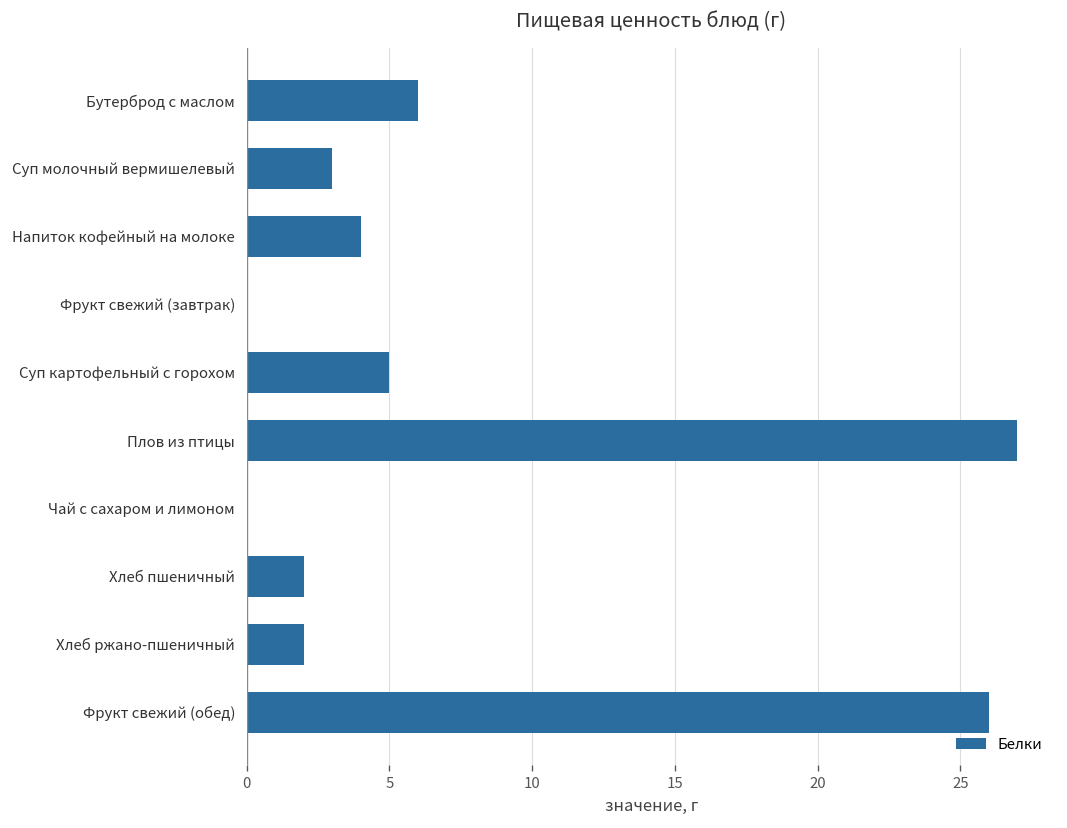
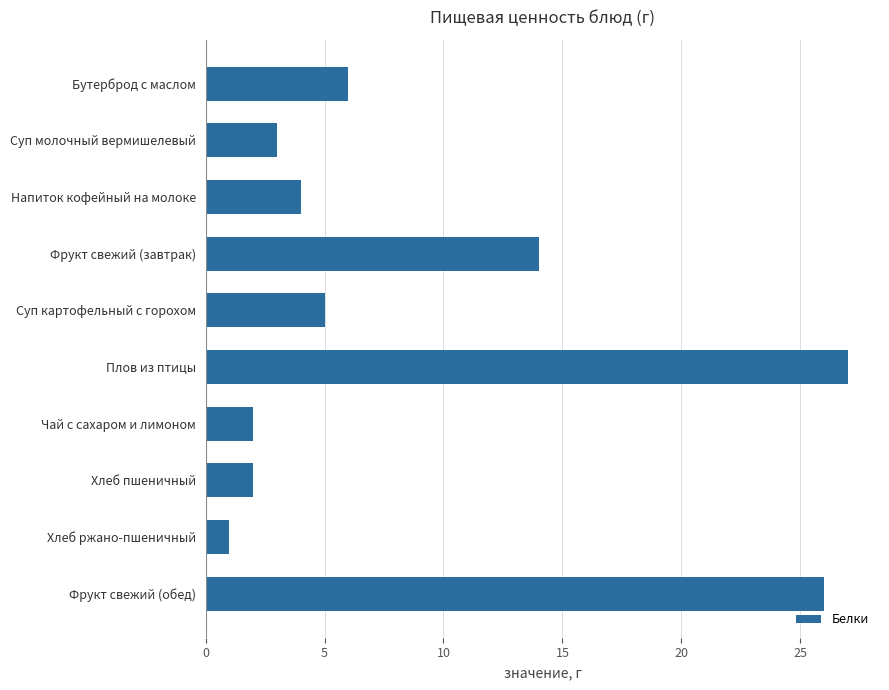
  {
    "Бутерброд с маслом": 6,
    "Суп молочный вермишелевый": 3,
    "Напиток кофейный на молоке": 4,
-   "Фрукт свежий (завтрак)": 0,
+   "Фрукт свежий (завтрак)": 14,
    "Суп картофельный с горохом": 5,
    "Плов из птицы": 27,
-   "Чай с сахаром и лимоном": 0,
+   "Чай с сахаром и лимоном": 2,
    "Хлеб пшеничный": 2,
-   "Хлеб ржано-пшеничный": 2,
+   "Хлеб ржано-пшеничный": 1,
    "Фрукт свежий (обед)": 26
  }
